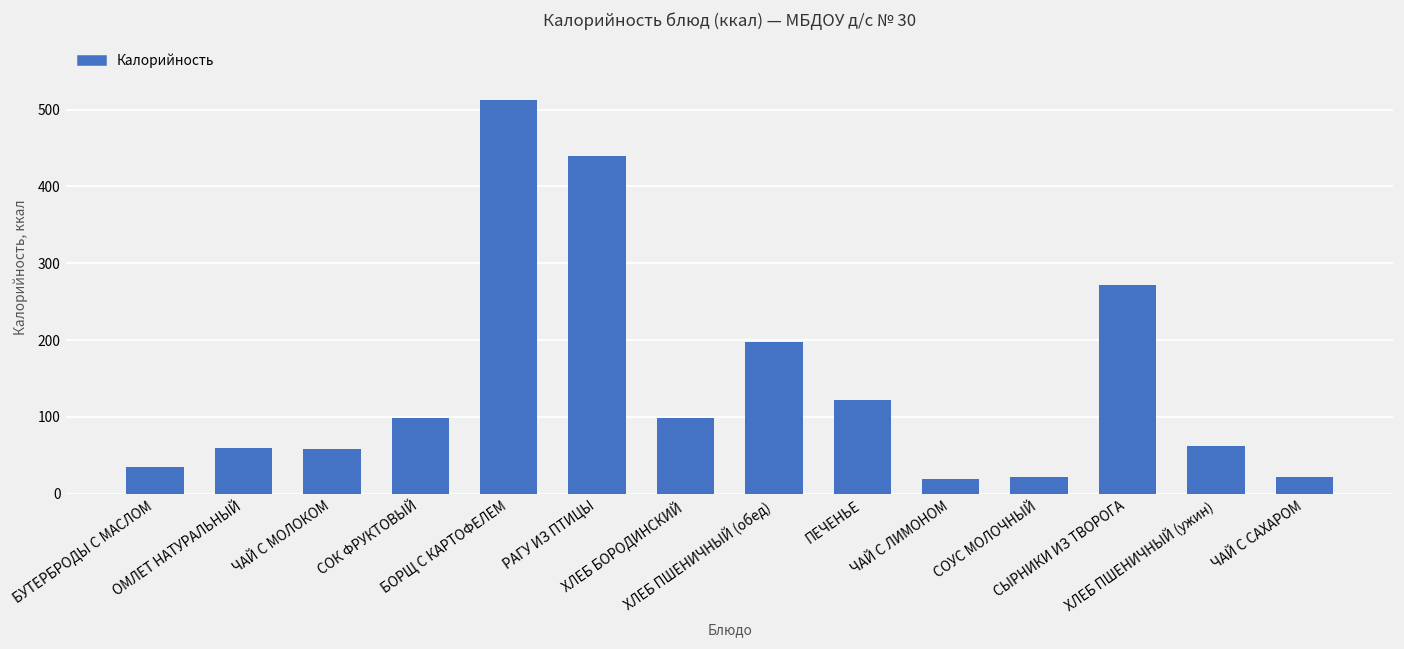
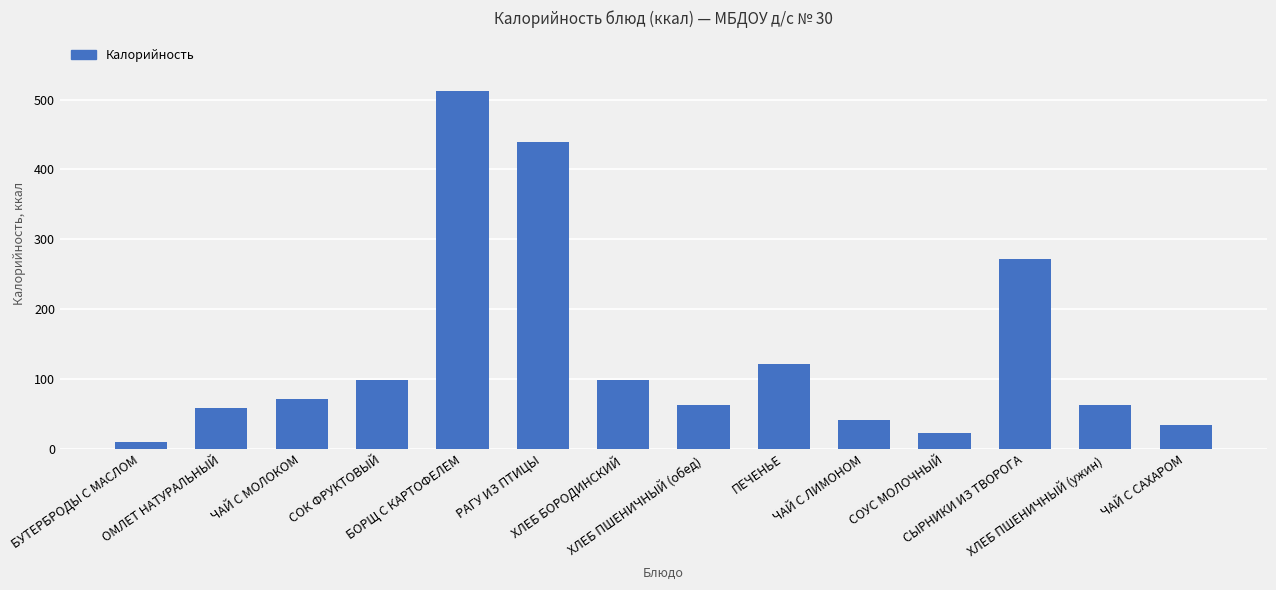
  {
-   "БУТЕРБРОДЫ С МАСЛОМ": 30,
+   "БУТЕРБРОДЫ С МАСЛОМ": 10,
    "ОМЛЕТ НАТУРАЛЬНЫЙ": 60,
-   "ЧАЙ С МОЛОКОМ": 60,
+   "ЧАЙ С МОЛОКОМ": 70,
    "СОК ФРУКТОВЫЙ": 100,
    "БОРЩ С КАРТОФЕЛЕМ": 510,
    "РАГУ ИЗ ПТИЦЫ": 440,
    "ХЛЕБ БОРОДИНСКИЙ": 100,
-   "ХЛЕБ ПШЕНИЧНЫЙ (обед)": 200,
+   "ХЛЕБ ПШЕНИЧНЫЙ (обед)": 60,
    "ПЕЧЕНЬЕ": 120,
-   "ЧАЙ С ЛИМОНОМ": 20,
+   "ЧАЙ С ЛИМОНОМ": 40,
    "СОУС МОЛОЧНЫЙ": 20,
    "СЫРНИКИ ИЗ ТВОРОГА": 270,
    "ХЛЕБ ПШЕНИЧНЫЙ (ужин)": 60,
-   "ЧАЙ С САХАРОМ": 20
+   "ЧАЙ С САХАРОМ": 30
  }
